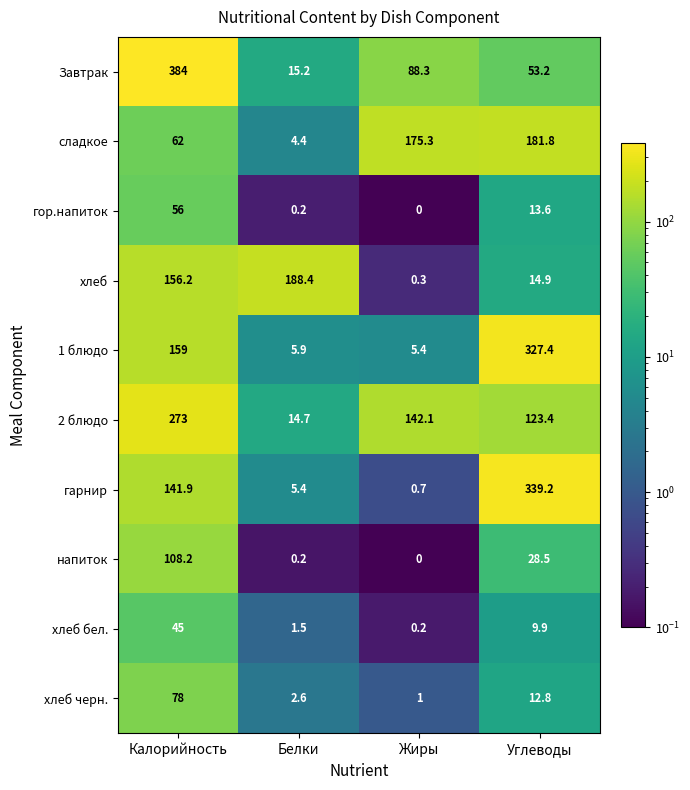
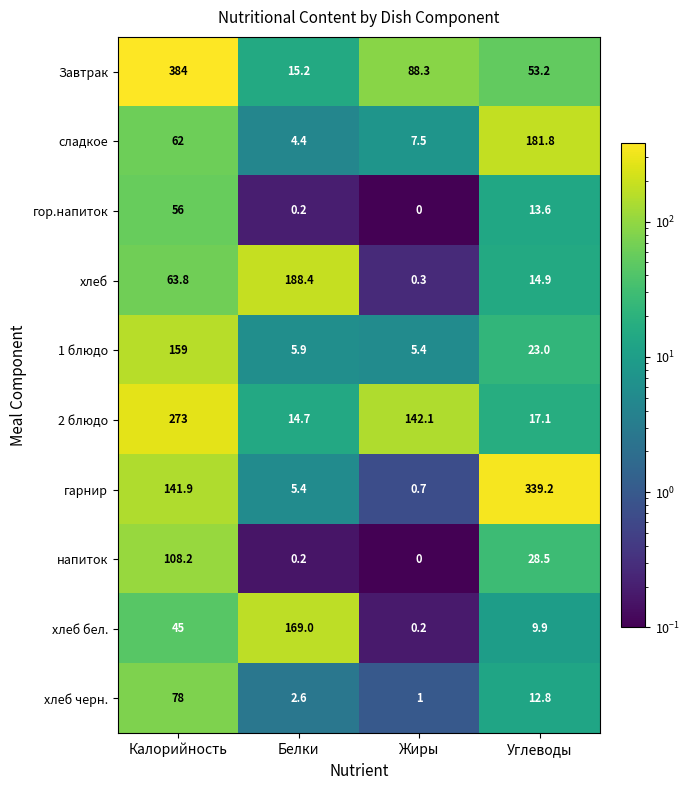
  {
    "Завтрак": {
      "Калорийность": 384,
      "Белки": 15.2,
      "Жиры": 88.3,
      "Углеводы": 53.2
    },
    "сладкое": {
      "Калорийность": 62,
      "Белки": 4.4,
-     "Жиры": 175.3,
+     "Жиры": 7.5,
      "Углеводы": 181.8
    },
    "гор.напиток": {
      "Калорийность": 56,
      "Белки": 0.2,
      "Жиры": 0,
      "Углеводы": 13.6
    },
    "хлеб": {
-     "Калорийность": 156.2,
+     "Калорийность": 63.8,
      "Белки": 188.4,
      "Жиры": 0.3,
      "Углеводы": 14.9
    },
    "1 блюдо": {
      "Калорийность": 159,
      "Белки": 5.9,
      "Жиры": 5.4,
-     "Углеводы": 327.4
+     "Углеводы": 23.0
    },
    "2 блюдо": {
      "Калорийность": 273,
      "Белки": 14.7,
      "Жиры": 142.1,
-     "Углеводы": 123.4
+     "Углеводы": 17.1
    },
    "гарнир": {
      "Калорийность": 141.9,
      "Белки": 5.4,
      "Жиры": 0.7,
      "Углеводы": 339.2
    },
    "напиток": {
      "Калорийность": 108.2,
      "Белки": 0.2,
      "Жиры": 0,
      "Углеводы": 28.5
    },
    "хлеб бел.": {
      "Калорийность": 45,
-     "Белки": 1.5,
+     "Белки": 169.0,
      "Жиры": 0.2,
      "Углеводы": 9.9
    },
    "хлеб черн.": {
      "Калорийность": 78,
      "Белки": 2.6,
      "Жиры": 1,
      "Углеводы": 12.8
    }
  }
